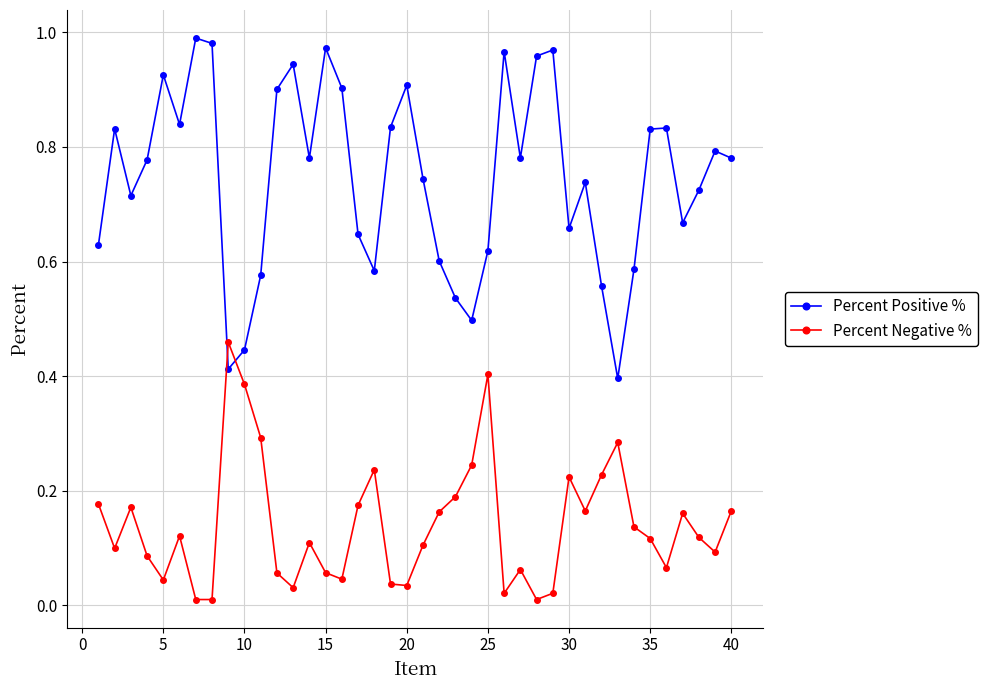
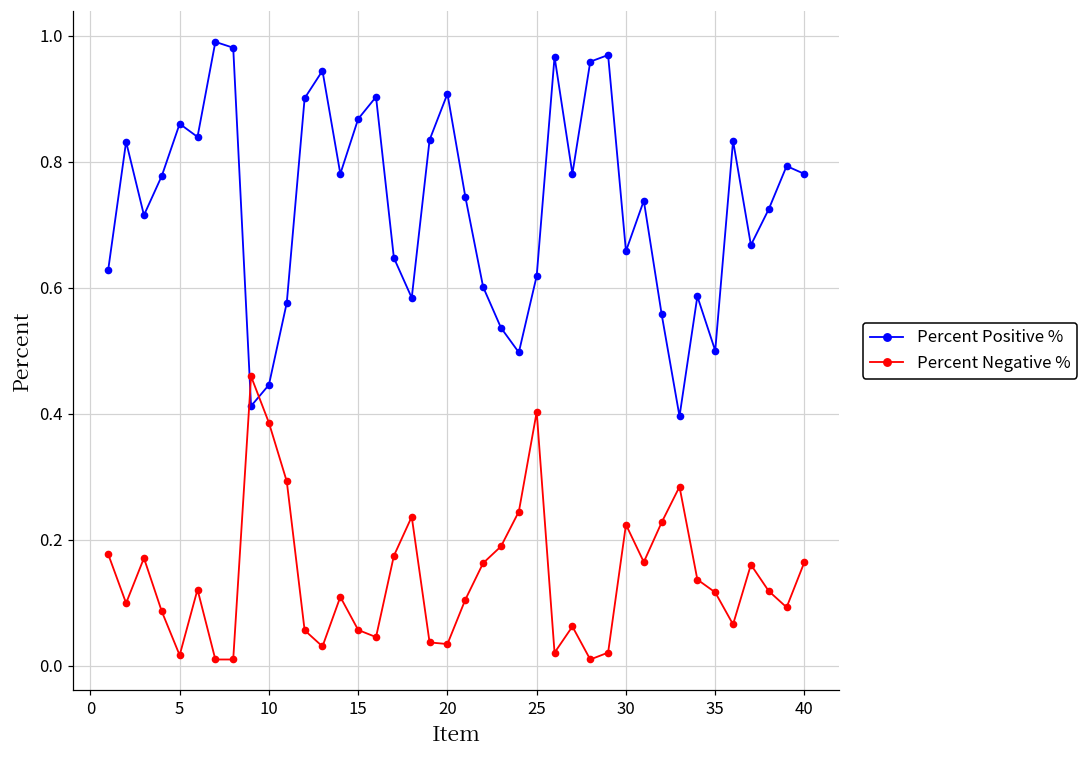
  {
    "Percent Positive %": {
-     "5": 0.93,
+     "5": 0.86,
      "10": 0.45,
-     "15": 0.97,
+     "15": 0.87,
      "20": 0.91,
      "25": 0.62,
      "30": 0.66,
-     "35": 0.83,
+     "35": 0.50,
      "40": 0.78
    },
    "Percent Negative %": {
-     "5": 0.04,
+     "5": 0.02,
      "10": 0.39,
      "15": 0.06,
      "20": 0.03,
      "25": 0.40,
      "30": 0.22,
      "35": 0.12,
      "40": 0.16
    }
  }
